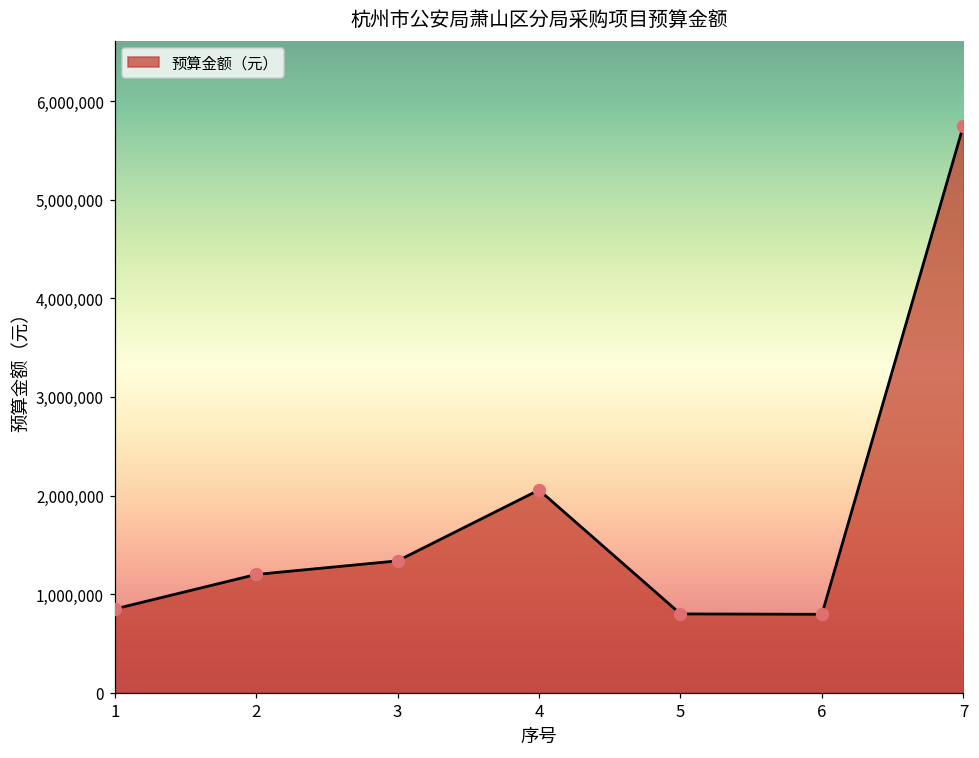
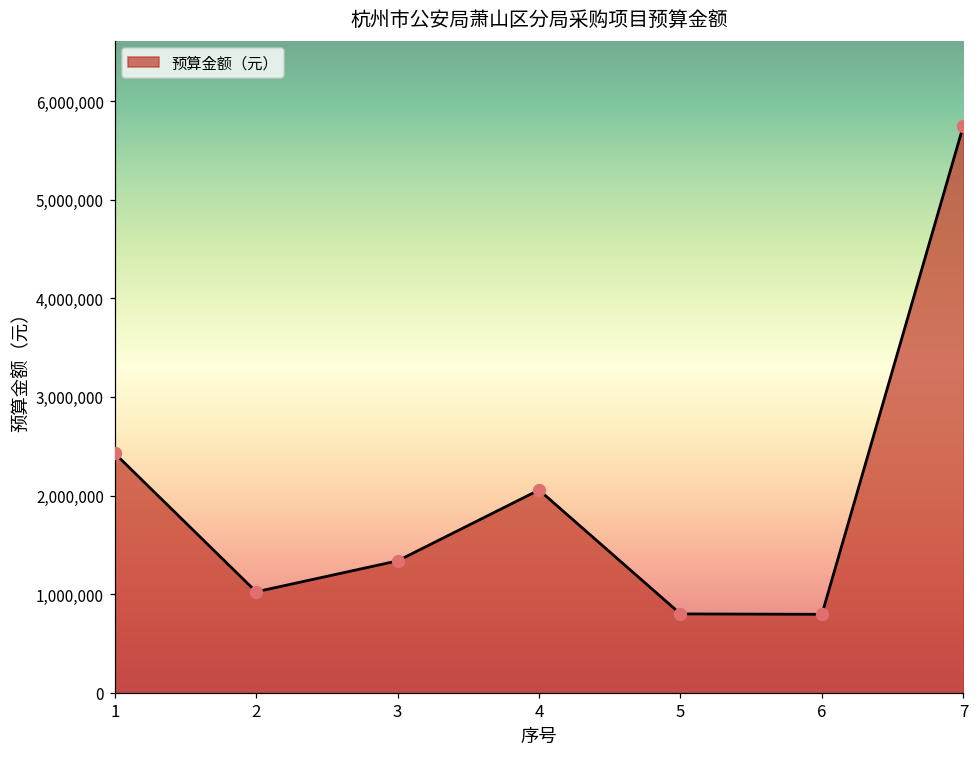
  {
-   "1": "900,000",
-   "2": "1,200,000",
+   "1": "2,400,000",
+   "2": "1,000,000",
    "3": "1,300,000",
    "4": "2,100,000",
    "5": "800,000",
    "6": "800,000",
    "7": "5,800,000"
  }
